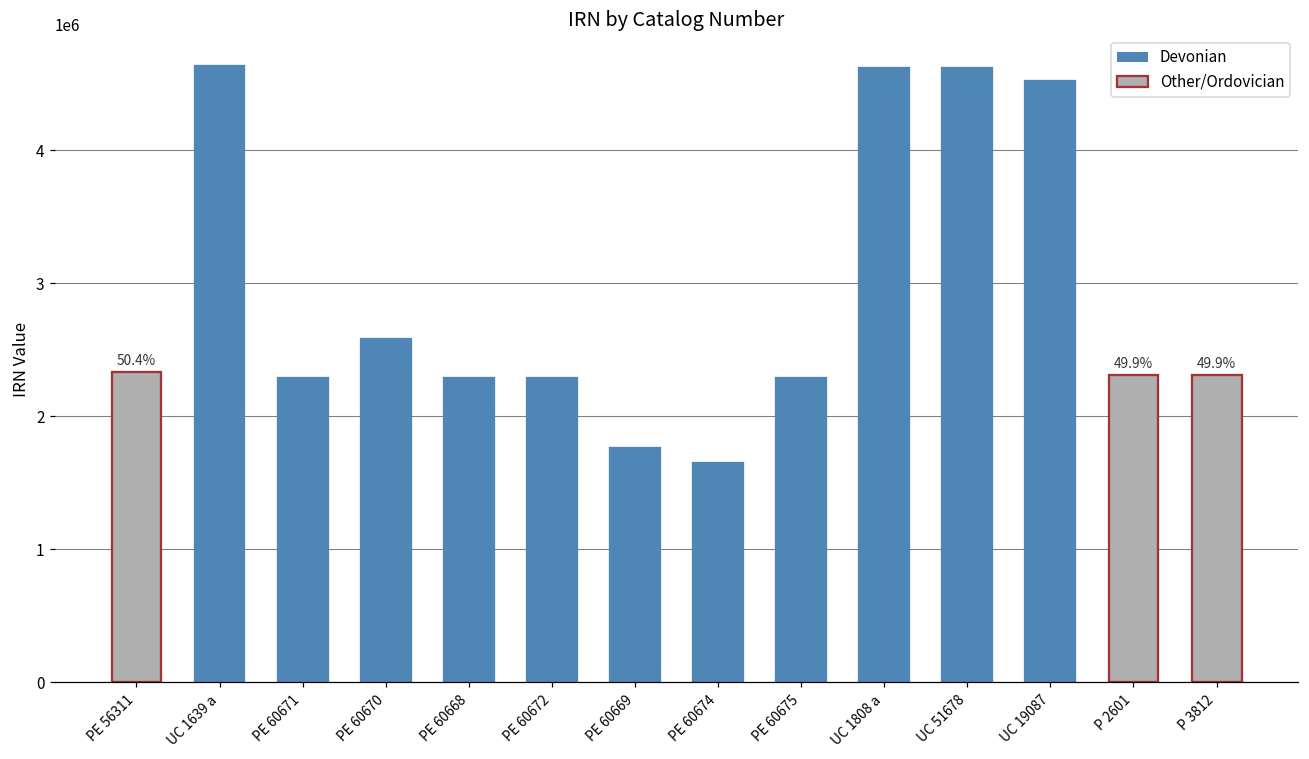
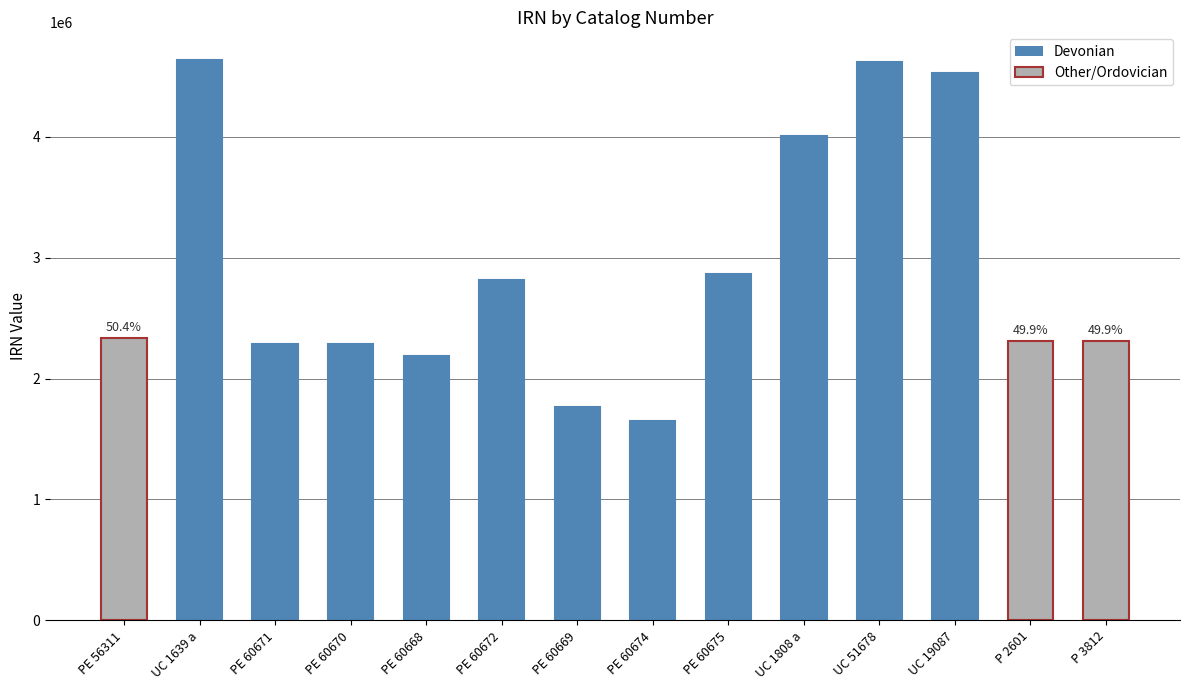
  {
    "UC 1639 a": 4630000,
    "PE 60671": 2290000,
-   "PE 60670": 2580000,
-   "PE 60668": 2290000,
-   "PE 60672": 2290000,
+   "PE 60670": 2290000,
+   "PE 60668": 2180000,
+   "PE 60672": 2810000,
    "PE 60669": 1760000,
    "PE 60674": 1650000,
-   "PE 60675": 2290000,
-   "UC 1808 a": 4620000,
+   "PE 60675": 2870000,
+   "UC 1808 a": 4000000,
    "UC 51678": 4620000,
    "UC 19087": 4520000
  }
